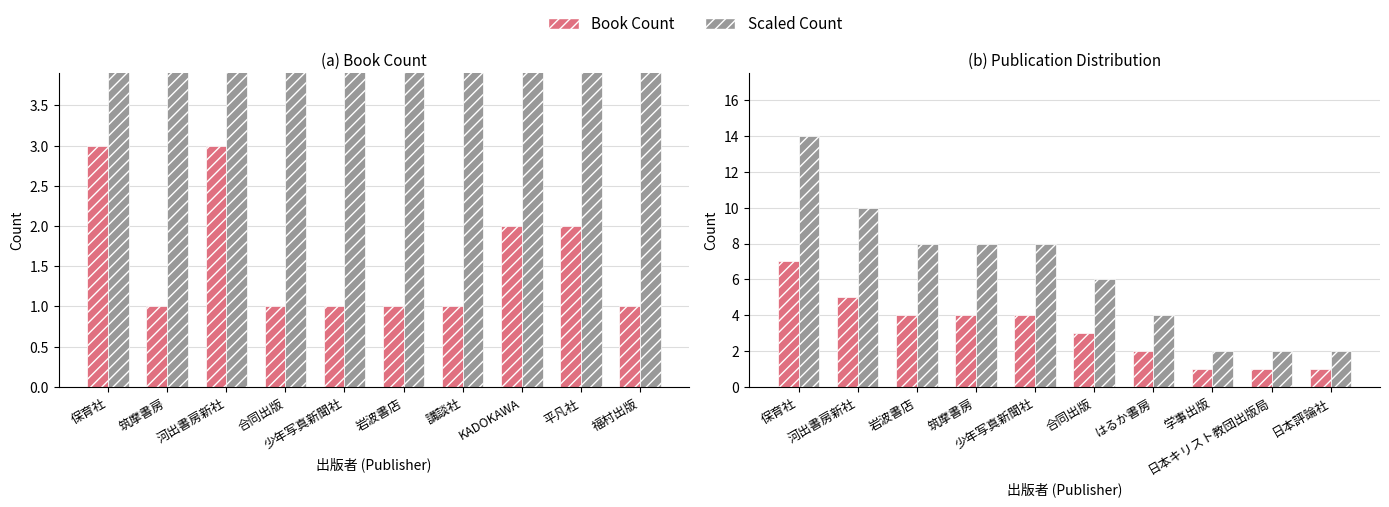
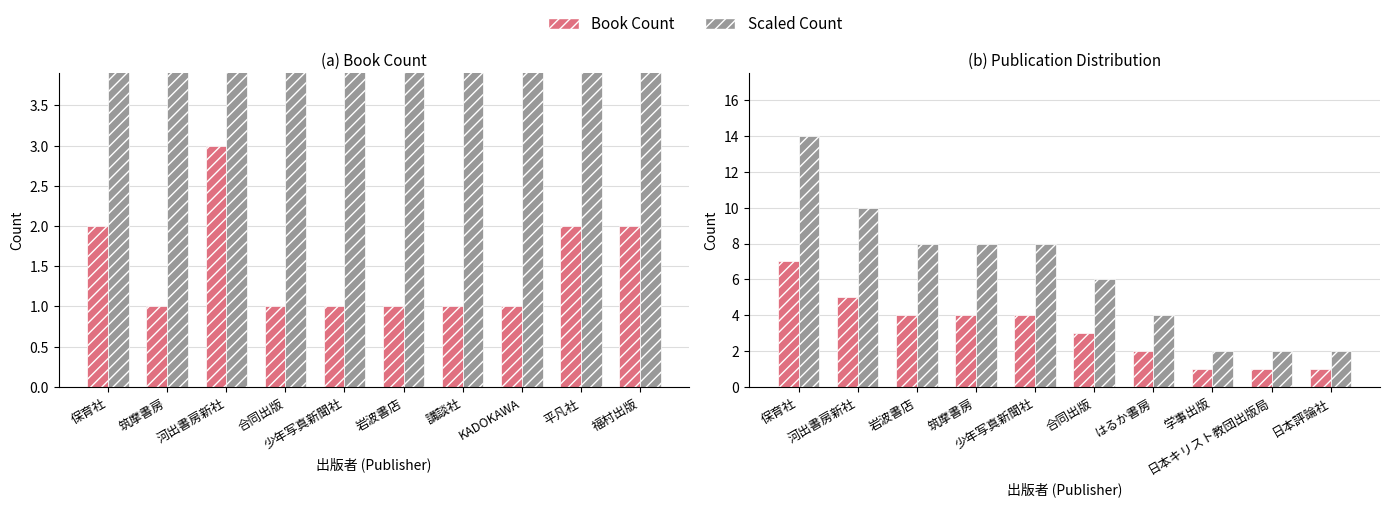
  {
    "(a) Book Count": {
      "Book Count": {
-       "保育社": 3,
+       "保育社": 2,
        "筑摩書房": 1,
        "河出書房新社": 3,
        "合同出版": 1,
        "少年写真新聞社": 1,
        "岩波書店": 1,
        "講談社": 1,
-       "KADOKAWA": 2,
+       "KADOKAWA": 1,
        "平凡社": 2,
-       "福村出版": 1
+       "福村出版": 2
      }
    },
    "(b) Publication Distribution": {
      "Book Count": {
        "保育社": 7.0,
        "河出書房新社": 5.0,
        "岩波書店": 4.0,
        "筑摩書房": 4.0,
        "少年写真新聞社": 4.0,
        "合同出版": 3.0,
        "はるか書房": 2.0,
        "学事出版": 1.0,
        "日本キリスト教団出版局": 1.0,
        "日本評論社": 1.0
      },
      "Scaled Count": {
        "保育社": 14.0,
        "河出書房新社": 10.0,
        "岩波書店": 8.0,
        "筑摩書房": 8.0,
        "少年写真新聞社": 8.0,
        "合同出版": 6.0,
        "はるか書房": 4.0,
        "学事出版": 2.0,
        "日本キリスト教団出版局": 2.0,
        "日本評論社": 2.0
      }
    }
  }
